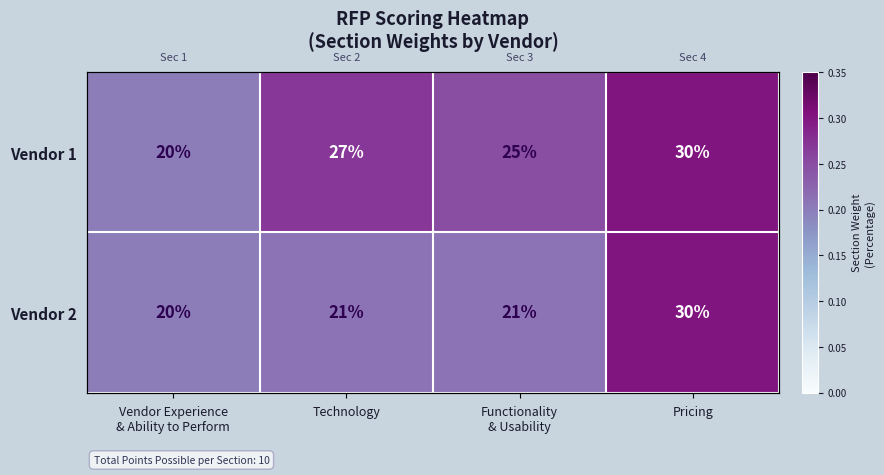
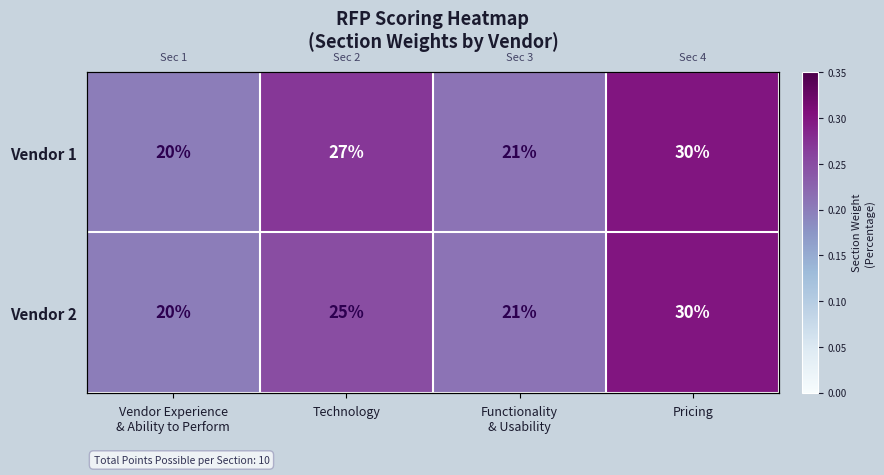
  {
    "Vendor 1": {
      "Vendor Experience & Ability to Perform": "20%",
      "Technology": "27%",
-     "Functionality & Usability": "25%",
+     "Functionality & Usability": "21%",
      "Pricing": "30%"
    },
    "Vendor 2": {
      "Vendor Experience & Ability to Perform": "20%",
-     "Technology": "21%",
+     "Technology": "25%",
      "Functionality & Usability": "21%",
      "Pricing": "30%"
    }
  }
